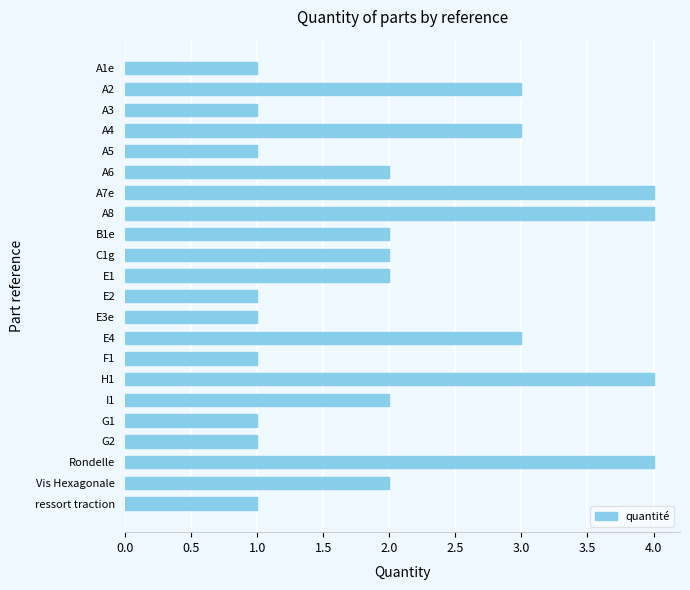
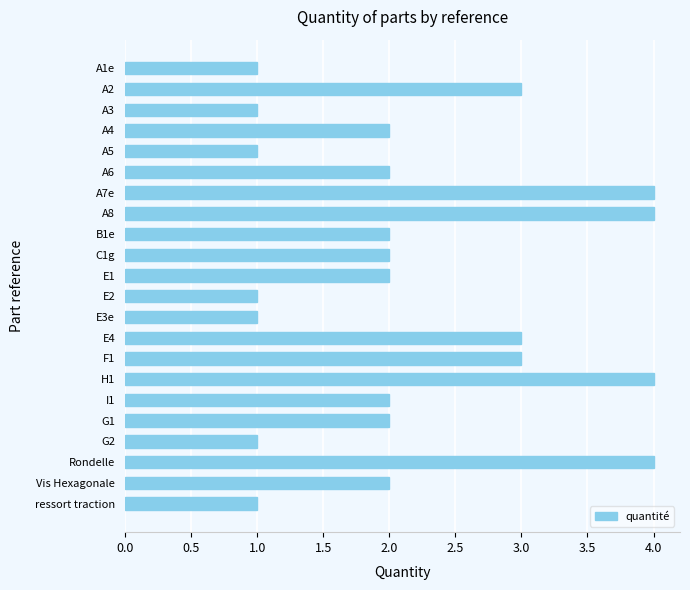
  {
    "A1e": 1,
    "A2": 3,
    "A3": 1,
-   "A4": 3,
+   "A4": 2,
    "A5": 1,
    "A6": 2,
    "A7e": 4,
    "A8": 4,
    "B1e": 2,
    "C1g": 2,
    "E1": 2,
    "E2": 1,
    "E3e": 1,
    "E4": 3,
-   "F1": 1,
+   "F1": 3,
    "H1": 4,
    "I1": 2,
-   "G1": 1,
+   "G1": 2,
    "G2": 1,
    "Rondelle": 4,
    "Vis Hexagonale": 2,
    "ressort traction": 1
  }
